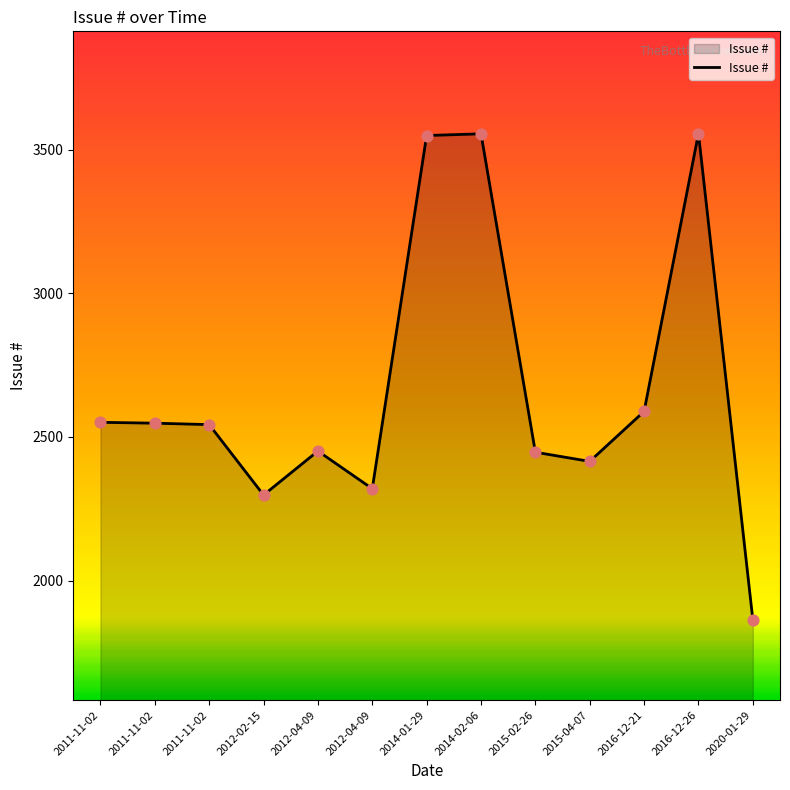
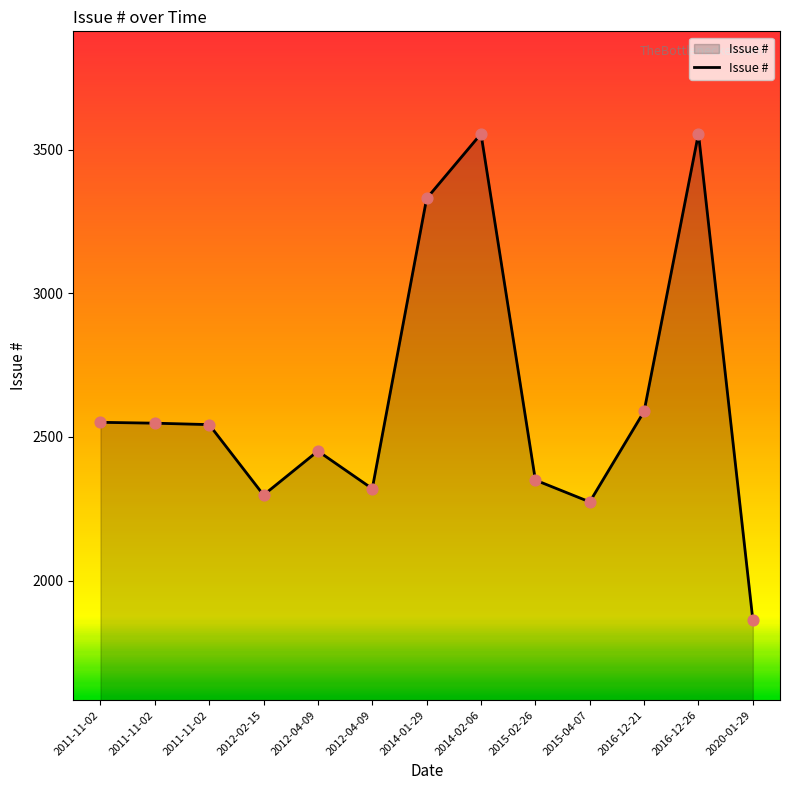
  {
    "2012-02-15": 2300,
-   "2014-01-29": 3550,
+   "2014-01-29": 3330,
    "2014-02-06": 3560,
-   "2015-02-26": 2450,
-   "2015-04-07": 2420,
+   "2015-02-26": 2350,
+   "2015-04-07": 2270,
    "2016-12-21": 2590,
    "2016-12-26": 3560,
    "2020-01-29": 1860
  }
